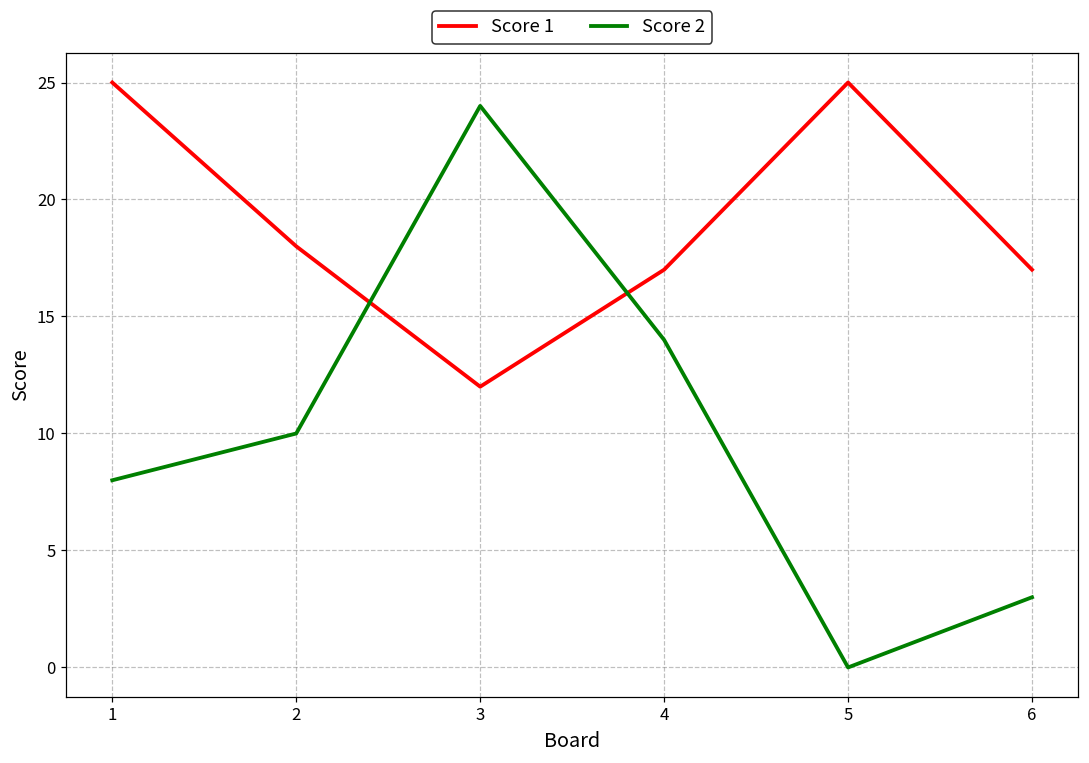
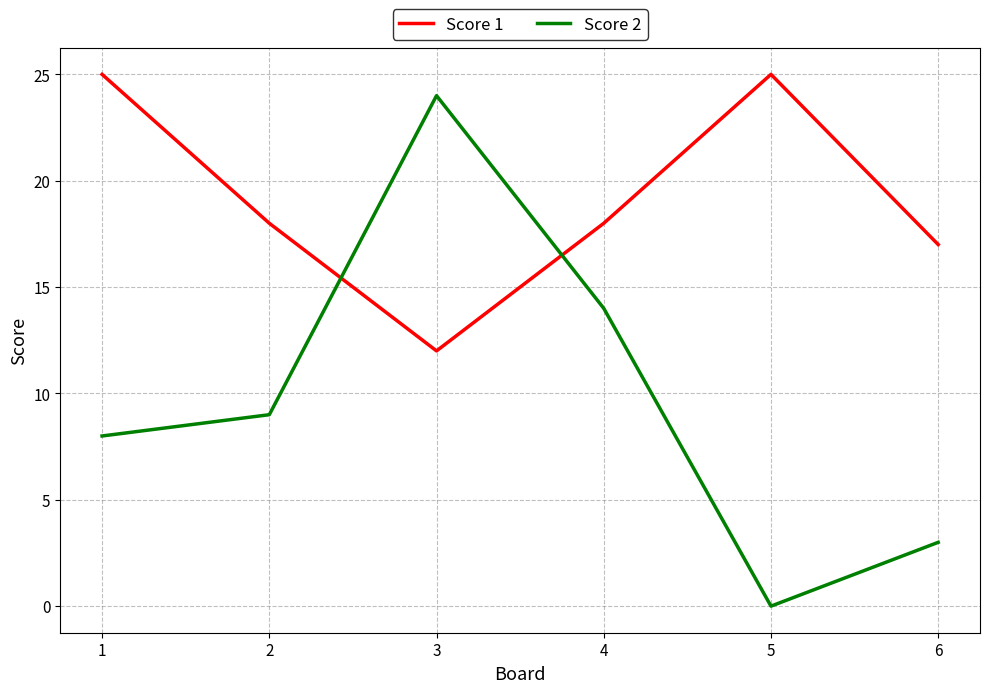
  {
    "Score 1": {
      "1": 25,
      "2": 18,
      "3": 12,
-     "4": 17,
+     "4": 18,
      "5": 25,
      "6": 17
    },
    "Score 2": {
      "1": 8,
-     "2": 10,
+     "2": 9,
      "3": 24,
      "4": 14,
      "5": 0,
      "6": 3
    }
  }
